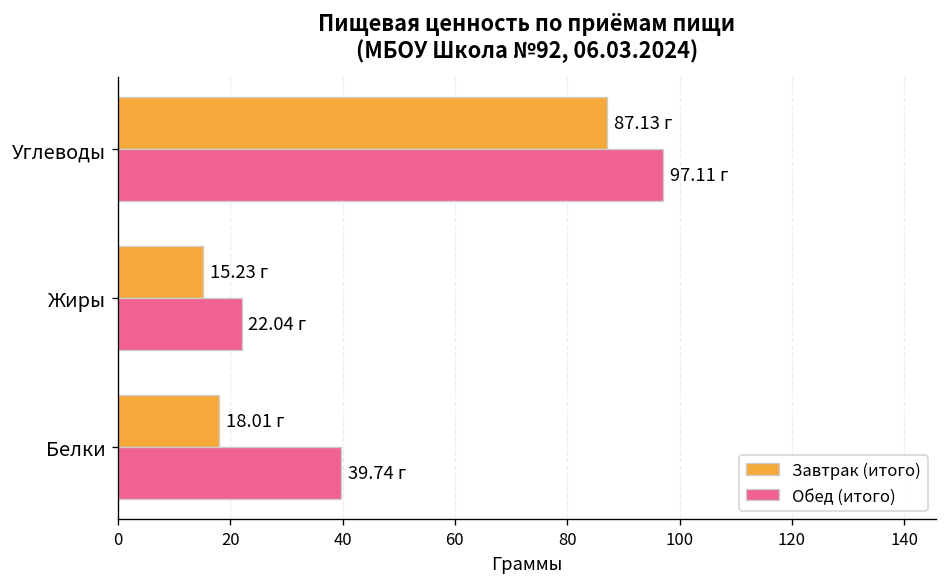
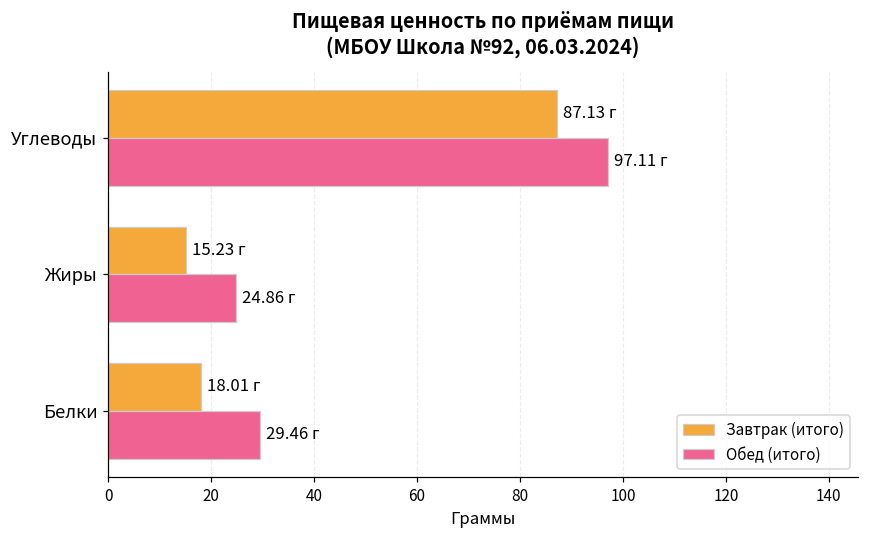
  {
    "Завтрак (итого)": {
      "Углеводы": 87.13,
      "Жиры": 15.23,
      "Белки": 18.01
    },
    "Обед (итого)": {
      "Углеводы": 97.11,
-     "Жиры": 22.04,
-     "Белки": 39.74
+     "Жиры": 24.86,
+     "Белки": 29.46
    }
  }
